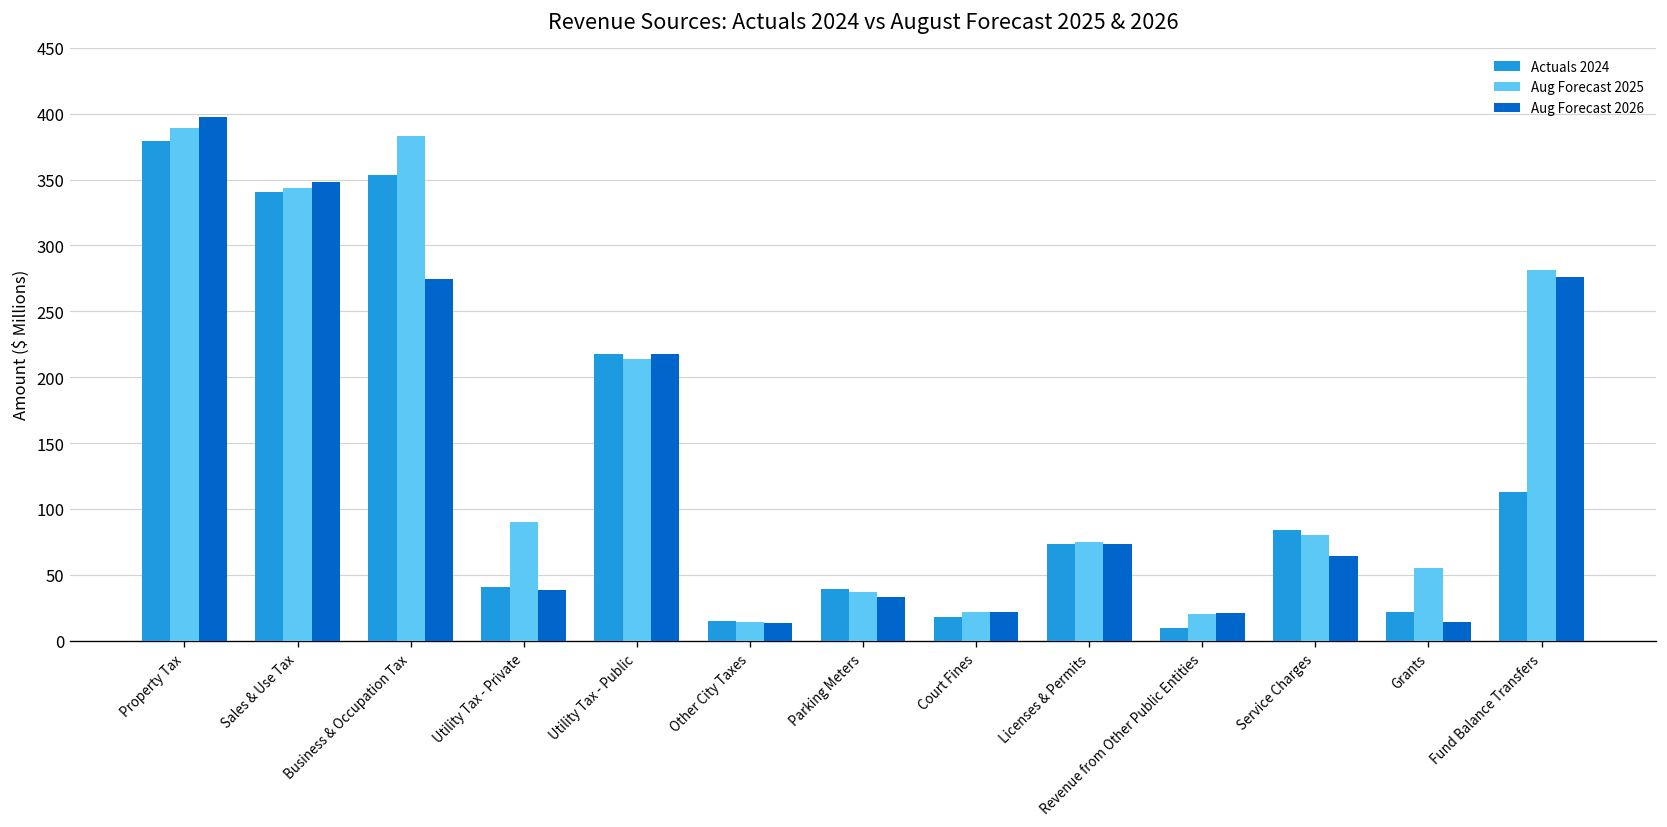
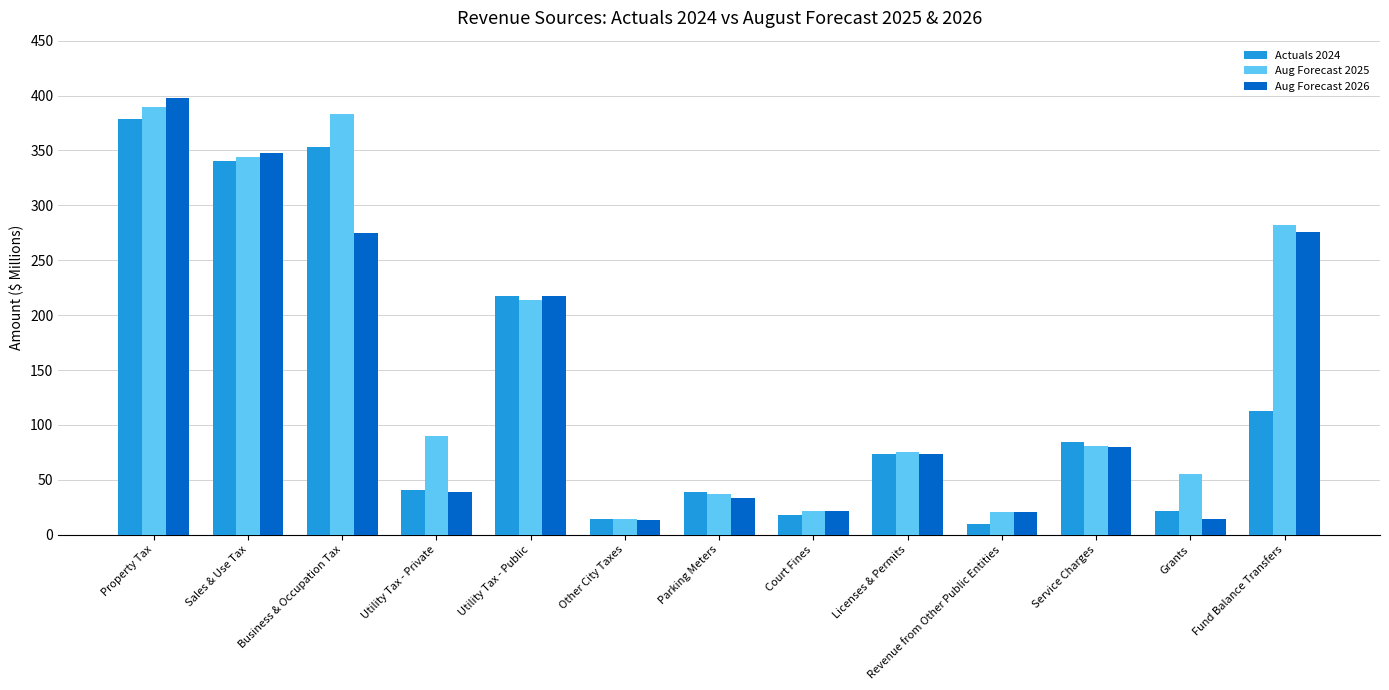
  {
    "Actuals 2024": {
      "Property Tax": 379,
      "Sales & Use Tax": 340,
      "Business & Occupation Tax": 353,
      "Utility Tax - Private": 40,
      "Utility Tax - Public": 218,
      "Other City Taxes": 15,
      "Parking Meters": 39,
      "Court Fines": 18,
      "Licenses & Permits": 74,
      "Revenue from Other Public Entities": 10,
      "Service Charges": 84,
      "Grants": 22,
      "Fund Balance Transfers": 113
    },
    "Aug Forecast 2025": {
      "Property Tax": 389,
      "Sales & Use Tax": 344,
      "Business & Occupation Tax": 383,
      "Utility Tax - Private": 90,
      "Utility Tax - Public": 213,
      "Other City Taxes": 14,
      "Parking Meters": 37,
      "Court Fines": 22,
      "Licenses & Permits": 75,
      "Revenue from Other Public Entities": 20,
      "Service Charges": 81,
      "Grants": 55,
      "Fund Balance Transfers": 282
    },
    "Aug Forecast 2026": {
      "Property Tax": 398,
      "Sales & Use Tax": 348,
      "Business & Occupation Tax": 275,
      "Utility Tax - Private": 39,
      "Utility Tax - Public": 218,
      "Other City Taxes": 13,
      "Parking Meters": 33,
      "Court Fines": 22,
      "Licenses & Permits": 73,
      "Revenue from Other Public Entities": 21,
-     "Service Charges": 64,
+     "Service Charges": 80,
      "Grants": 15,
      "Fund Balance Transfers": 276
    }
  }
